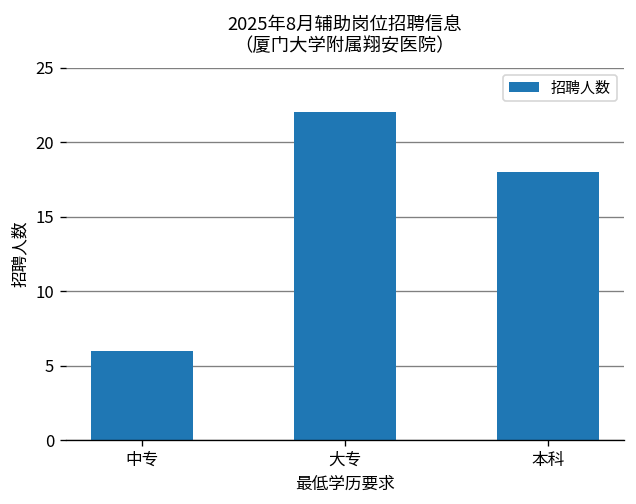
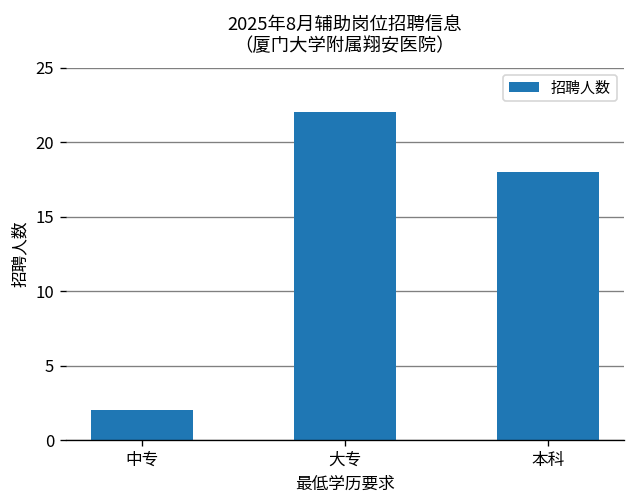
  {
-   "中专": 6,
+   "中专": 2,
    "大专": 22,
    "本科": 18
  }
